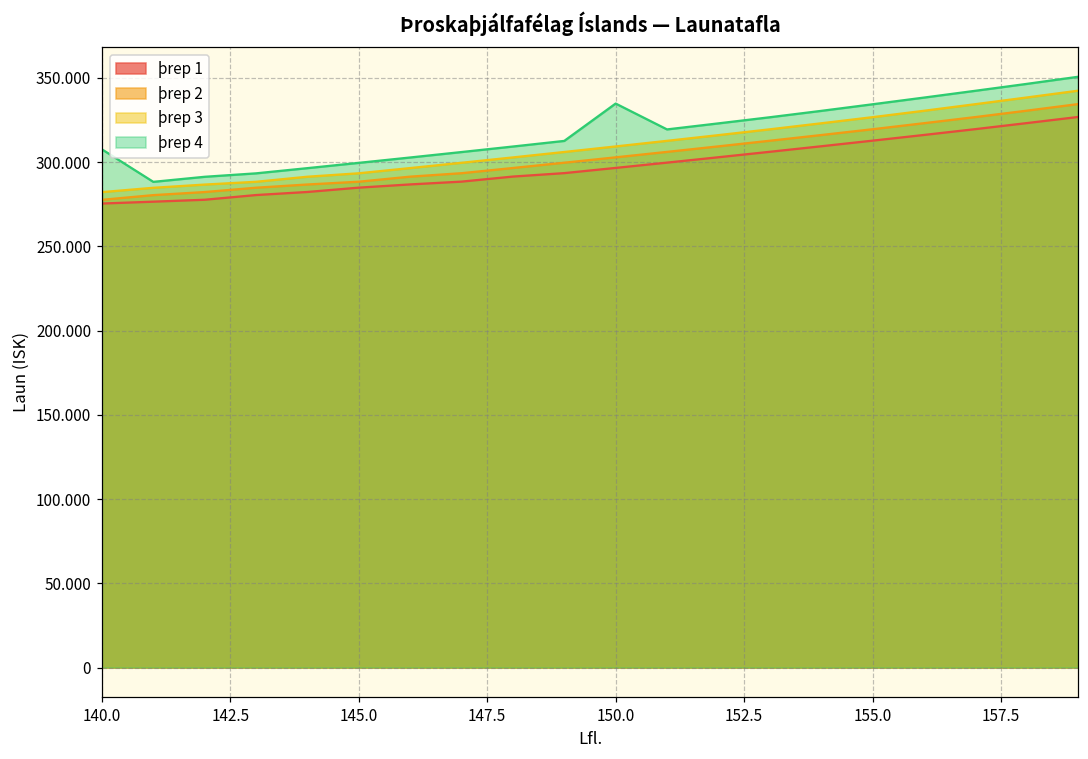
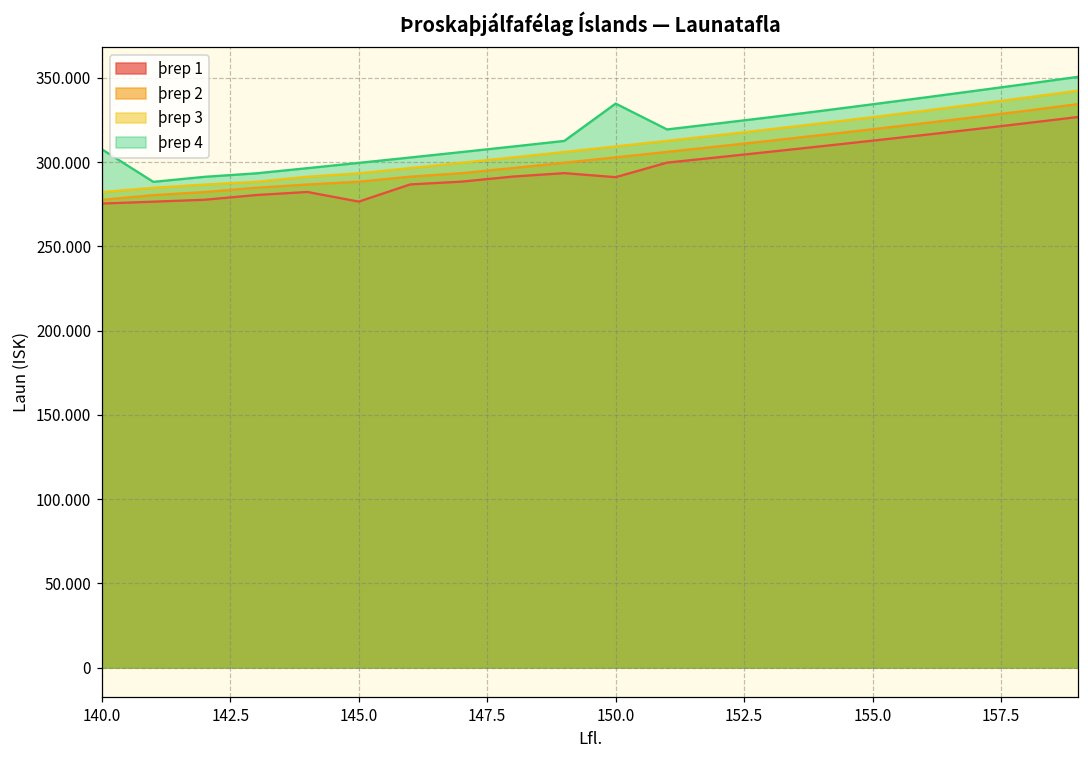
  {
    "þrep 1": {
      "140.0": 275,
-     "145.0": 285,
-     "150.0": 297,
+     "145.0": 277,
+     "150.0": 291,
      "155.0": 313
    },
    "þrep 4": {
      "140.0": 308,
      "145.0": 300,
      "150.0": 335,
      "155.0": 334
    }
  }
